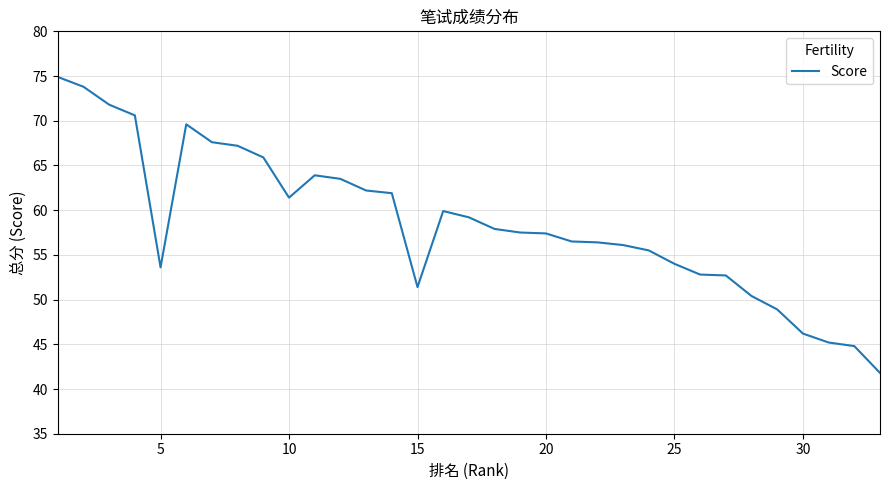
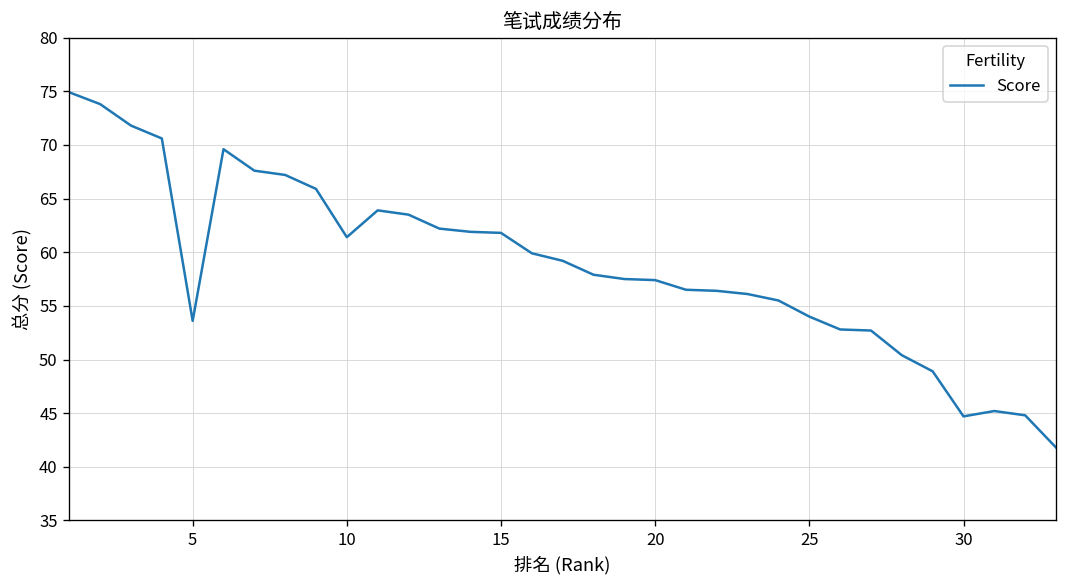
  {
    "5": 54,
    "10": 61,
-   "15": 51,
+   "15": 62,
    "20": 57,
    "25": 54,
-   "30": 46
+   "30": 45
  }
